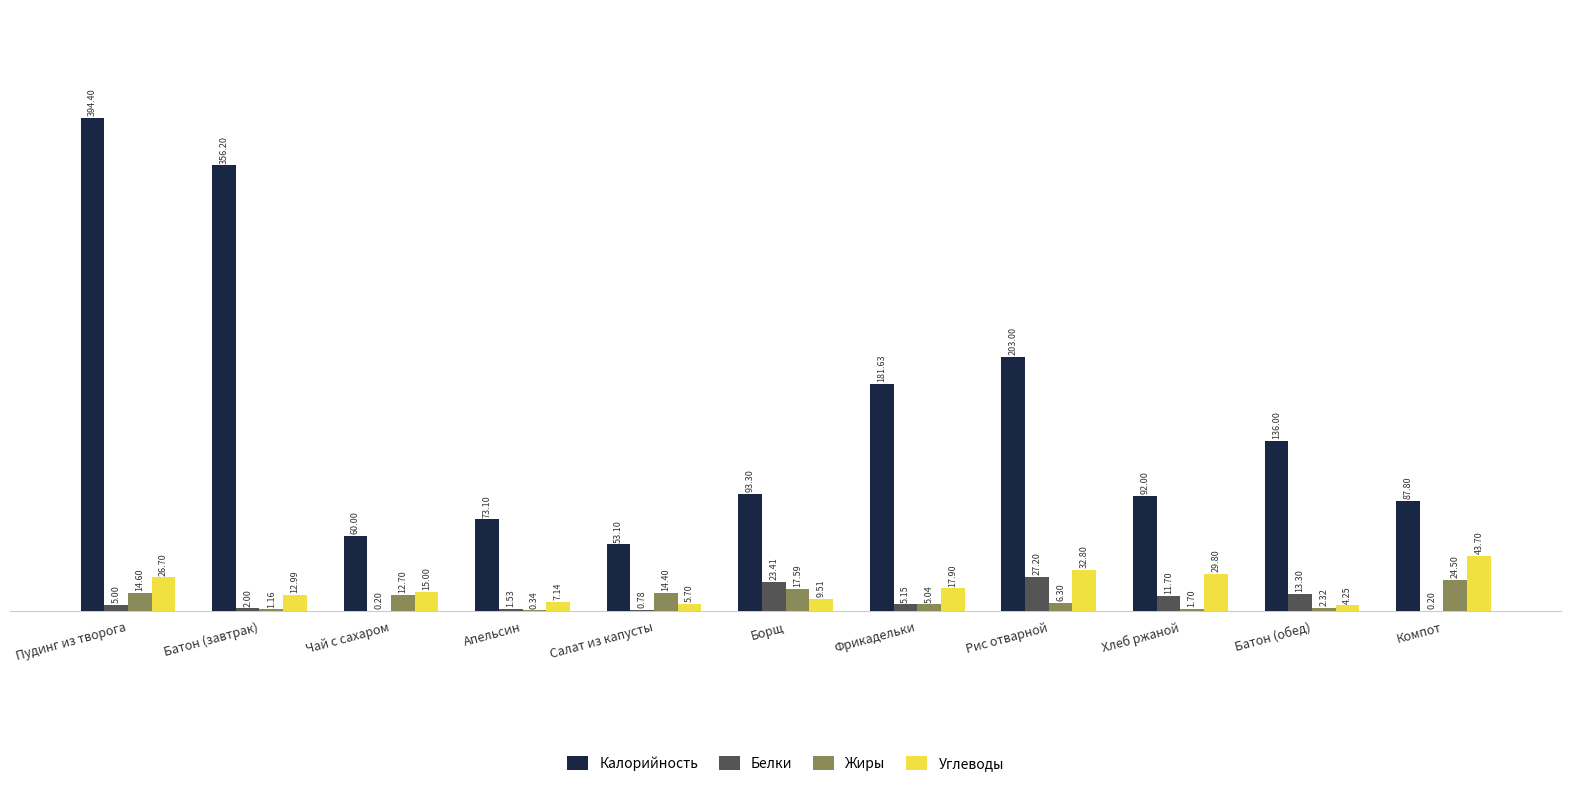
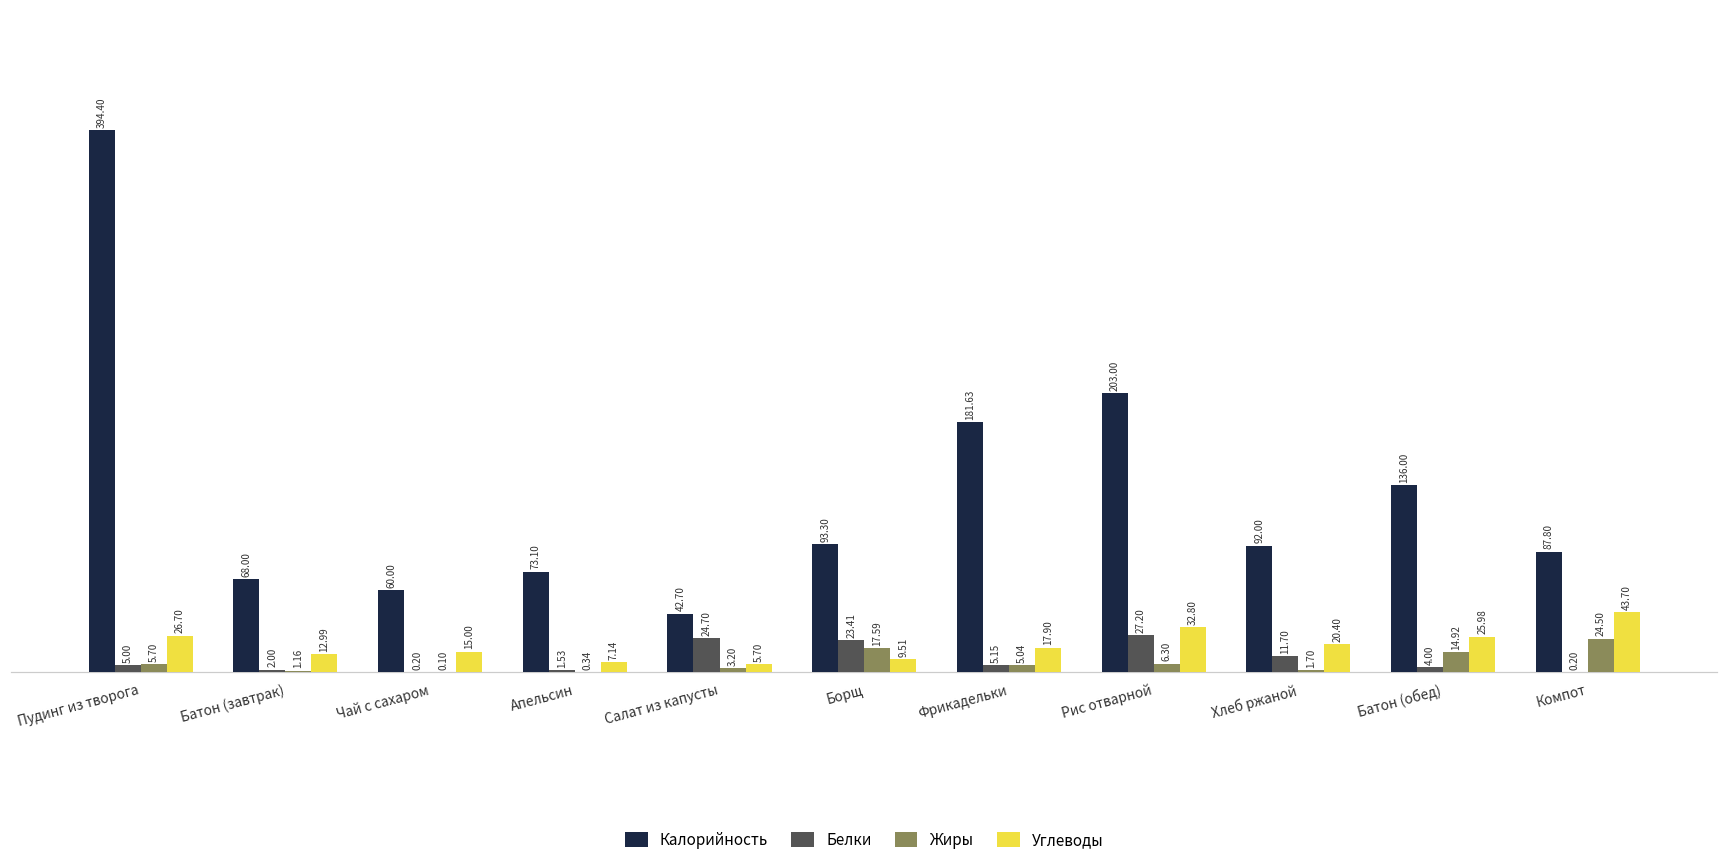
  {
    "Калорийность": {
      "Пудинг из творога": 394.40,
-     "Батон (завтрак)": 356.20,
+     "Батон (завтрак)": 68.00,
      "Чай с сахаром": 60.00,
      "Апельсин": 73.10,
-     "Салат из капусты": 53.10,
+     "Салат из капусты": 42.70,
      "Борщ": 93.30,
      "Фрикадельки": 181.63,
      "Рис отварной": 203.00,
      "Хлеб ржаной": 92.00,
      "Батон (обед)": 136.00,
      "Компот": 87.80
    },
    "Белки": {
      "Пудинг из творога": 5.00,
      "Батон (завтрак)": 2.00,
      "Чай с сахаром": 0.20,
      "Апельсин": 1.53,
-     "Салат из капусты": 0.78,
+     "Салат из капусты": 24.70,
      "Борщ": 23.41,
      "Фрикадельки": 5.15,
      "Рис отварной": 27.20,
      "Хлеб ржаной": 11.70,
-     "Батон (обед)": 13.30,
+     "Батон (обед)": 4.00,
      "Компот": 0.20
    },
    "Жиры": {
-     "Пудинг из творога": 14.60,
+     "Пудинг из творога": 5.70,
      "Батон (завтрак)": 1.16,
-     "Чай с сахаром": 12.70,
+     "Чай с сахаром": 0.10,
      "Апельсин": 0.34,
-     "Салат из капусты": 14.40,
+     "Салат из капусты": 3.20,
      "Борщ": 17.59,
      "Фрикадельки": 5.04,
      "Рис отварной": 6.30,
      "Хлеб ржаной": 1.70,
-     "Батон (обед)": 2.32,
+     "Батон (обед)": 14.92,
      "Компот": 24.50
    },
    "Углеводы": {
      "Пудинг из творога": 26.70,
      "Батон (завтрак)": 12.99,
      "Чай с сахаром": 15.00,
      "Апельсин": 7.14,
      "Салат из капусты": 5.70,
      "Борщ": 9.51,
      "Фрикадельки": 17.90,
      "Рис отварной": 32.80,
-     "Хлеб ржаной": 29.80,
-     "Батон (обед)": 4.25,
+     "Хлеб ржаной": 20.40,
+     "Батон (обед)": 25.98,
      "Компот": 43.70
    }
  }
